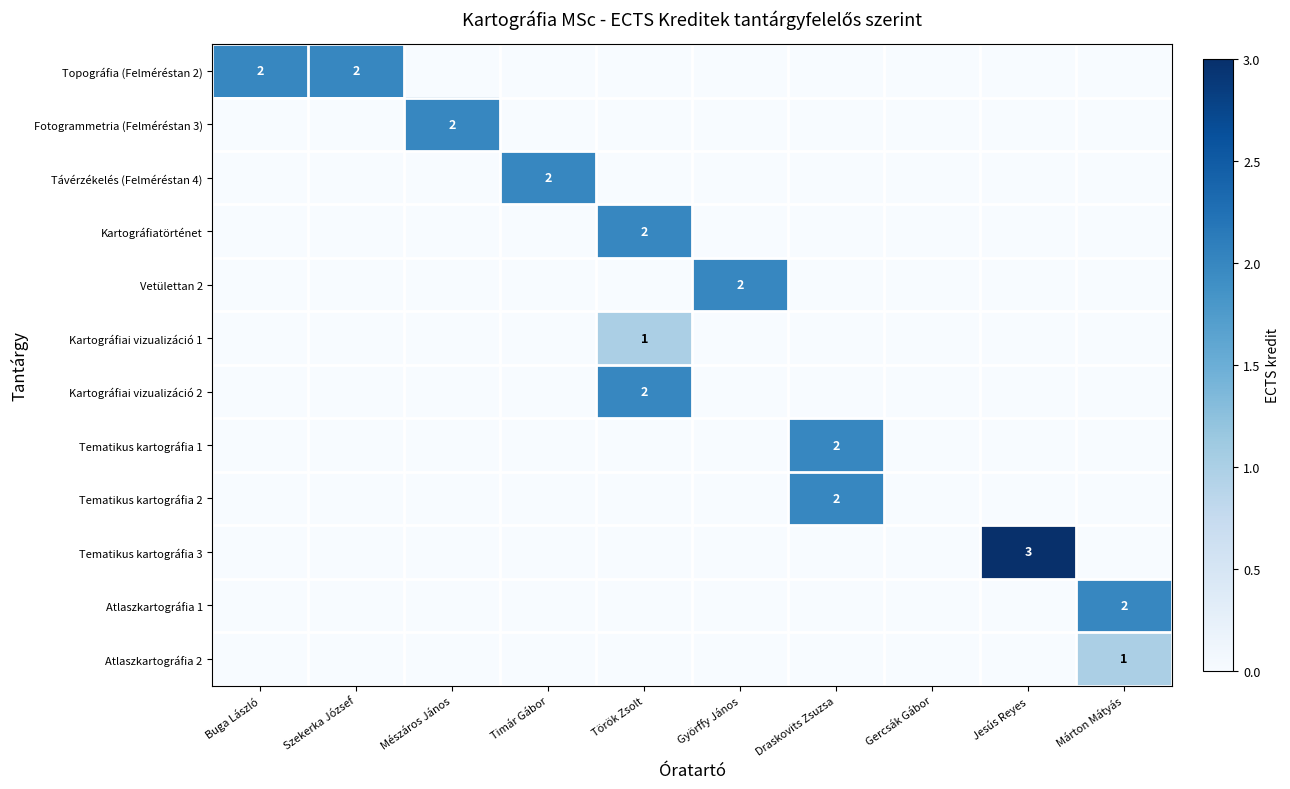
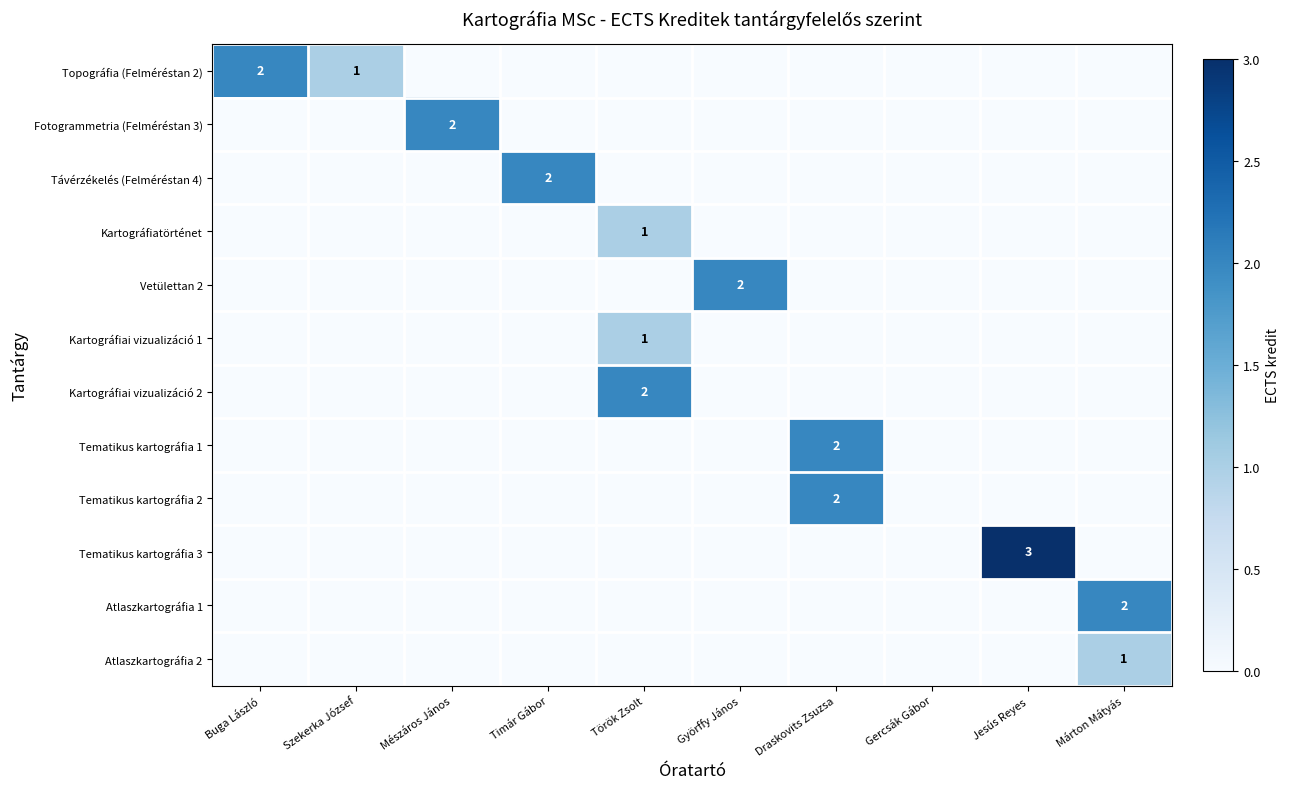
  {
    "Topográfia (Felméréstan 2)": {
      "Buga László": 2,
-     "Szekerka József": 2
+     "Szekerka József": 1
    },
    "Fotogrammetria (Felméréstan 3)": {
      "Mészáros János": 2
    },
    "Távérzékelés (Felméréstan 4)": {
      "Timár Gábor": 2
    },
    "Kartográfiatörténet": {
-     "Török Zsolt": 2
+     "Török Zsolt": 1
    },
    "Vetülettan 2": {
      "Györffy János": 2
    },
    "Kartográfiai vizualizáció 1": {
      "Török Zsolt": 1
    },
    "Kartográfiai vizualizáció 2": {
      "Török Zsolt": 2
    },
    "Tematikus kartográfia 1": {
      "Draskovits Zsuzsa": 2
    },
    "Tematikus kartográfia 2": {
      "Draskovits Zsuzsa": 2
    },
    "Tematikus kartográfia 3": {
      "Jesús Reyes": 3
    },
    "Atlaszkartográfia 1": {
      "Márton Mátyás": 2
    },
    "Atlaszkartográfia 2": {
      "Márton Mátyás": 1
    }
  }
